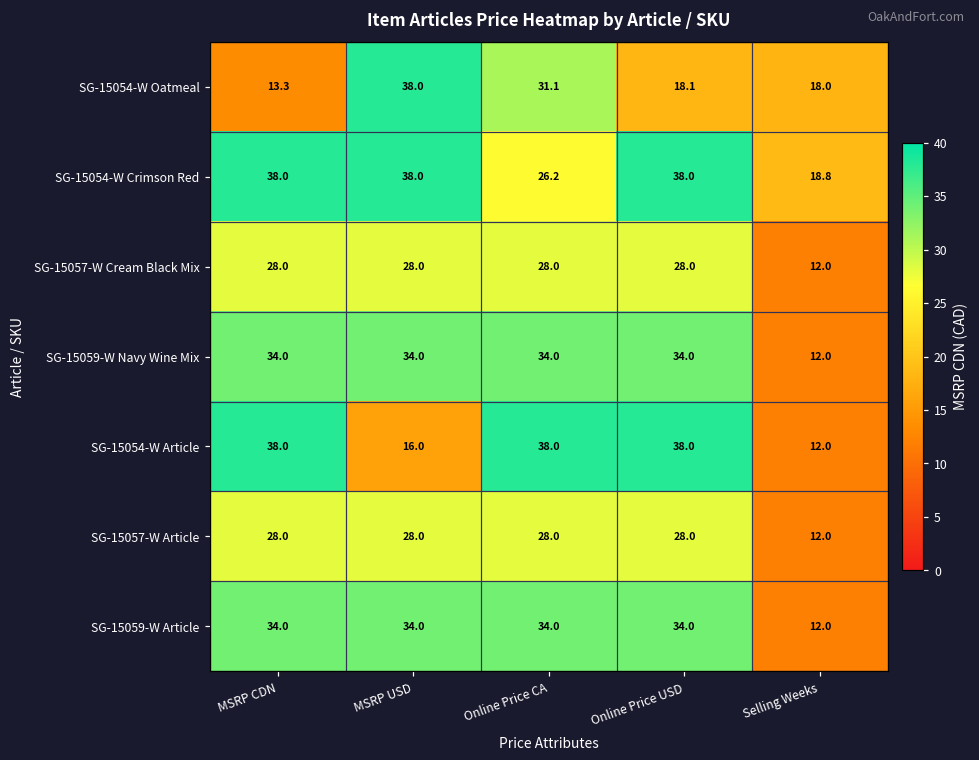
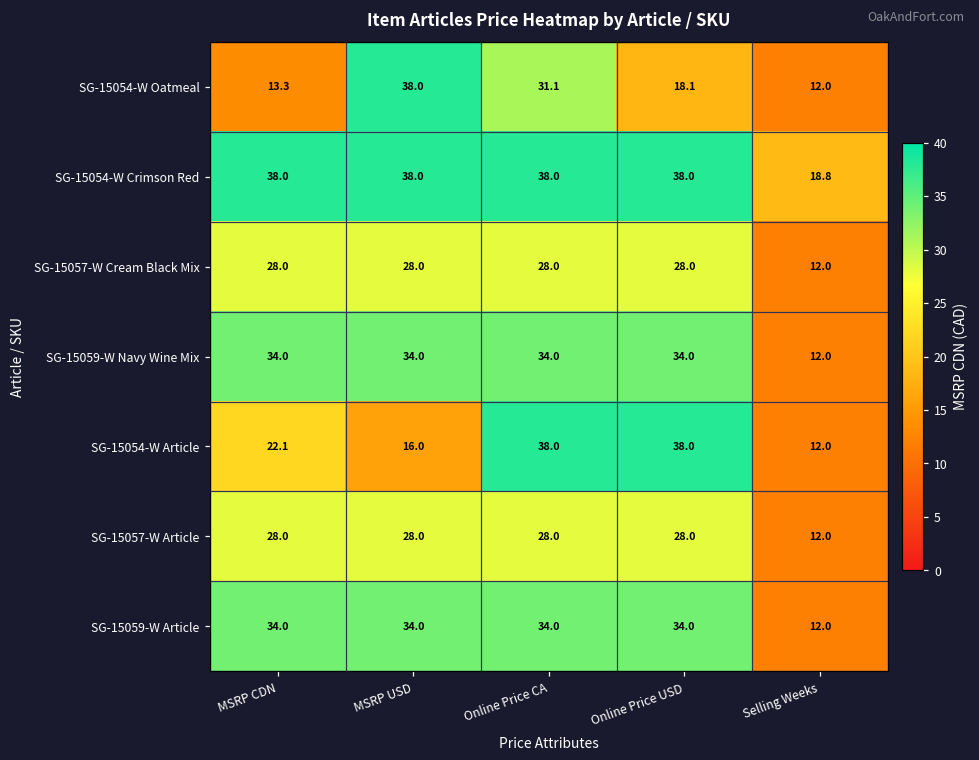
  {
    "SG-15054-W Oatmeal": {
      "MSRP CDN": 13.3,
      "MSRP USD": 38.0,
      "Online Price CA": 31.1,
      "Online Price USD": 18.1,
-     "Selling Weeks": 18.0
+     "Selling Weeks": 12.0
    },
    "SG-15054-W Crimson Red": {
      "MSRP CDN": 38.0,
      "MSRP USD": 38.0,
-     "Online Price CA": 26.2,
+     "Online Price CA": 38.0,
      "Online Price USD": 38.0,
      "Selling Weeks": 18.8
    },
    "SG-15057-W Cream Black Mix": {
      "MSRP CDN": 28.0,
      "MSRP USD": 28.0,
      "Online Price CA": 28.0,
      "Online Price USD": 28.0,
      "Selling Weeks": 12.0
    },
    "SG-15059-W Navy Wine Mix": {
      "MSRP CDN": 34.0,
      "MSRP USD": 34.0,
      "Online Price CA": 34.0,
      "Online Price USD": 34.0,
      "Selling Weeks": 12.0
    },
    "SG-15054-W Article": {
-     "MSRP CDN": 38.0,
+     "MSRP CDN": 22.1,
      "MSRP USD": 16.0,
      "Online Price CA": 38.0,
      "Online Price USD": 38.0,
      "Selling Weeks": 12.0
    },
    "SG-15057-W Article": {
      "MSRP CDN": 28.0,
      "MSRP USD": 28.0,
      "Online Price CA": 28.0,
      "Online Price USD": 28.0,
      "Selling Weeks": 12.0
    },
    "SG-15059-W Article": {
      "MSRP CDN": 34.0,
      "MSRP USD": 34.0,
      "Online Price CA": 34.0,
      "Online Price USD": 34.0,
      "Selling Weeks": 12.0
    }
  }
